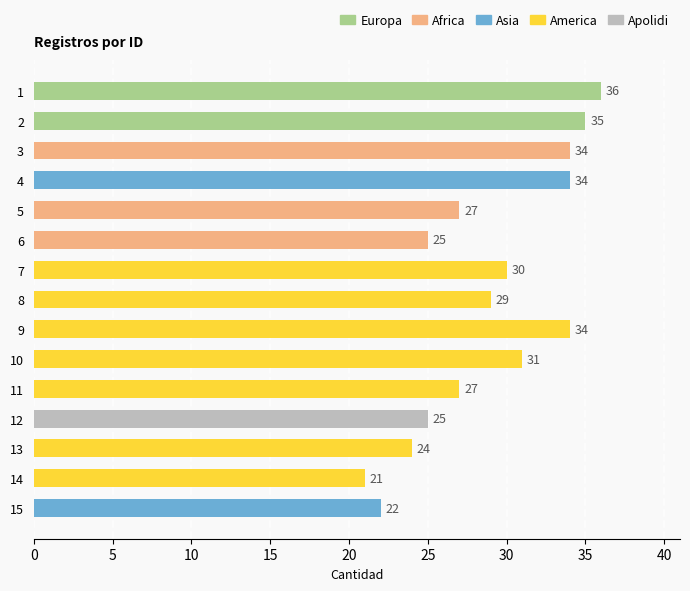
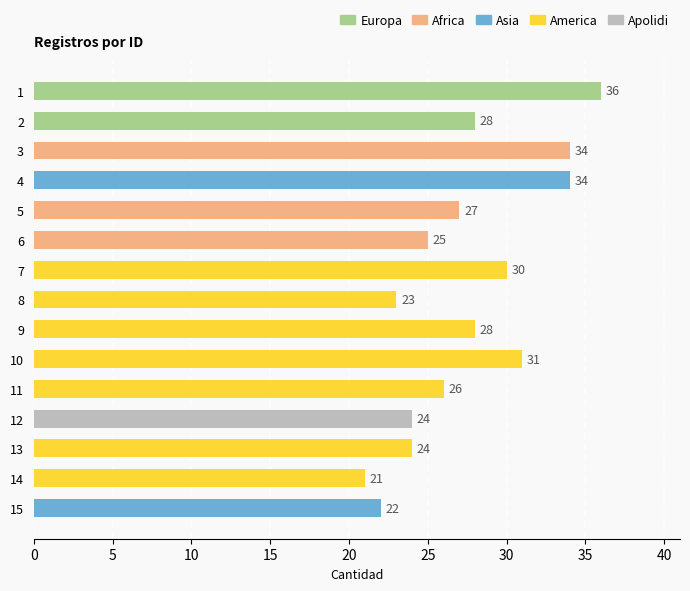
  {
    "1": 36,
-   "2": 35,
+   "2": 28,
    "3": 34,
    "4": 34,
    "5": 27,
    "6": 25,
    "7": 30,
-   "8": 29,
-   "9": 34,
+   "8": 23,
+   "9": 28,
    "10": 31,
-   "11": 27,
-   "12": 25,
+   "11": 26,
+   "12": 24,
    "13": 24,
    "14": 21,
    "15": 22
  }
